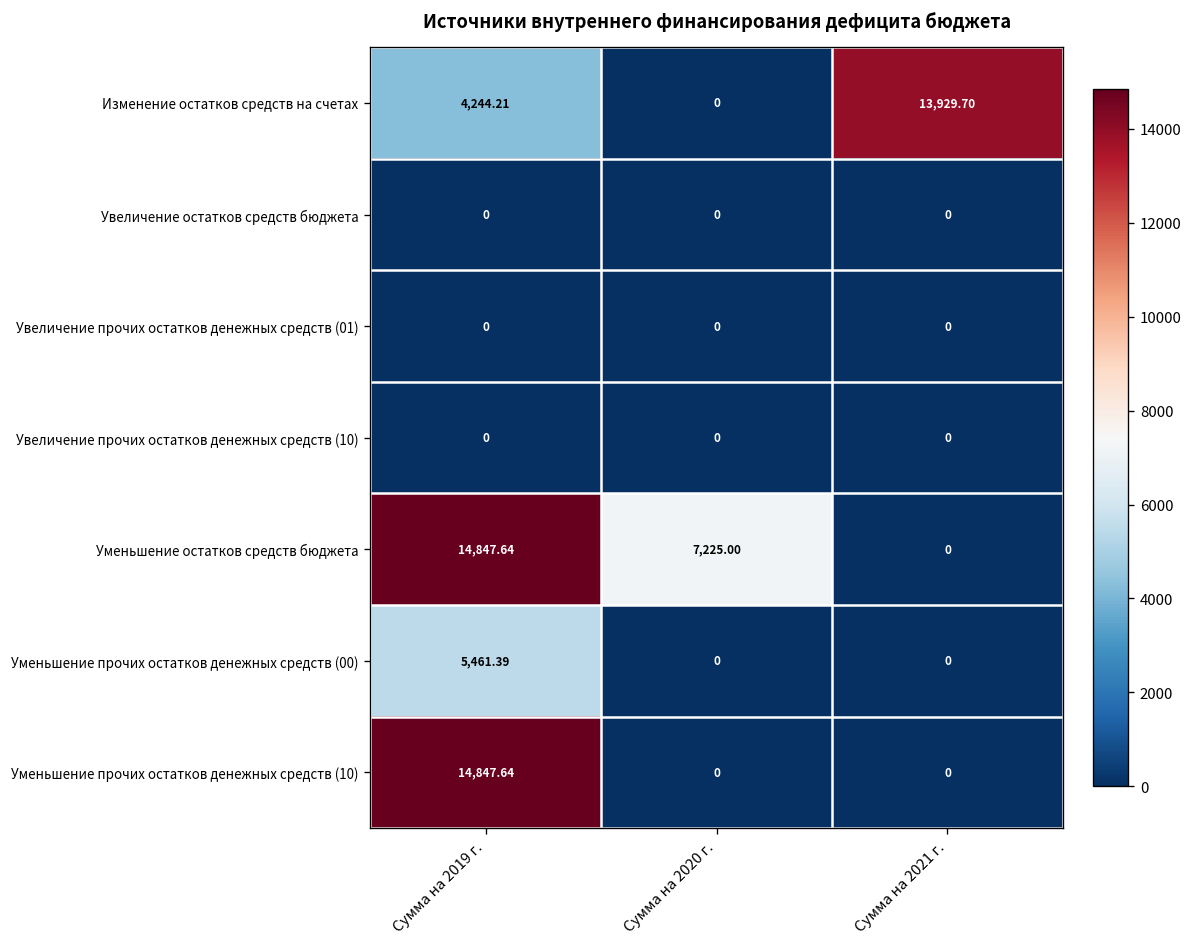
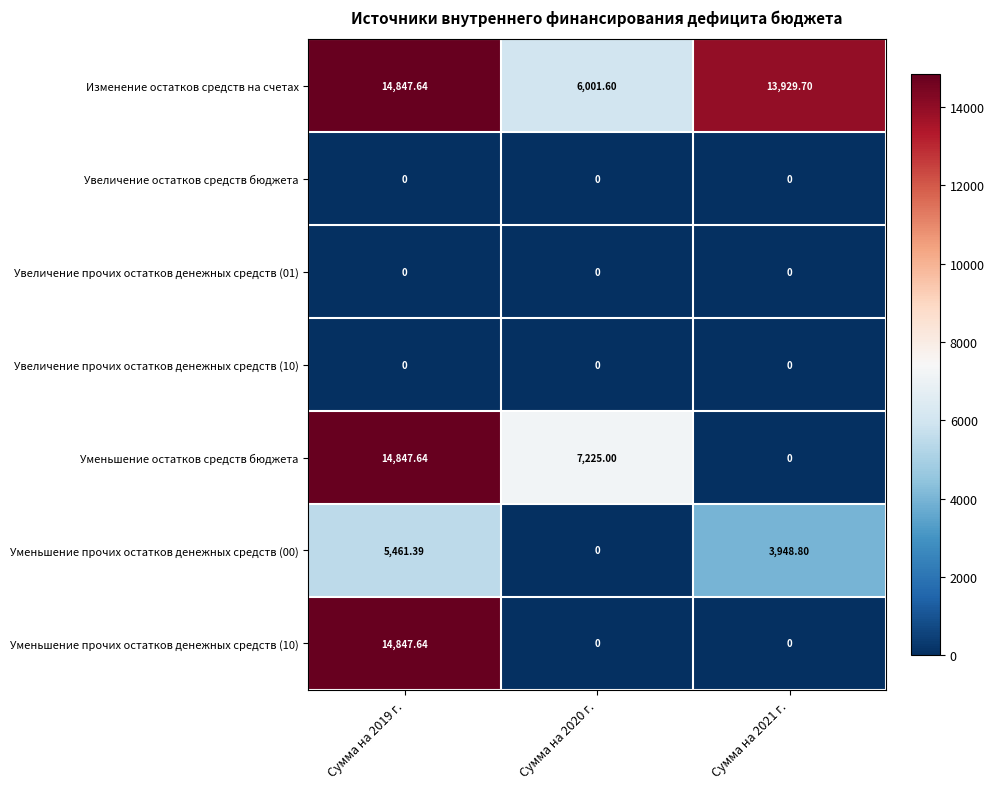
  {
    "Изменение остатков средств на счетах": {
-     "Сумма на 2019 г.": "4,244.21",
-     "Сумма на 2020 г.": "0",
+     "Сумма на 2019 г.": "14,847.64",
+     "Сумма на 2020 г.": "6,001.60",
      "Сумма на 2021 г.": "13,929.70"
    },
    "Увеличение остатков средств бюджета": {
      "Сумма на 2019 г.": "0",
      "Сумма на 2020 г.": "0",
      "Сумма на 2021 г.": "0"
    },
    "Увеличение прочих остатков денежных средств (01)": {
      "Сумма на 2019 г.": "0",
      "Сумма на 2020 г.": "0",
      "Сумма на 2021 г.": "0"
    },
    "Увеличение прочих остатков денежных средств (10)": {
      "Сумма на 2019 г.": "0",
      "Сумма на 2020 г.": "0",
      "Сумма на 2021 г.": "0"
    },
    "Уменьшение остатков средств бюджета": {
      "Сумма на 2019 г.": "14,847.64",
      "Сумма на 2020 г.": "7,225.00",
      "Сумма на 2021 г.": "0"
    },
    "Уменьшение прочих остатков денежных средств (00)": {
      "Сумма на 2019 г.": "5,461.39",
      "Сумма на 2020 г.": "0",
-     "Сумма на 2021 г.": "0"
+     "Сумма на 2021 г.": "3,948.80"
    },
    "Уменьшение прочих остатков денежных средств (10)": {
      "Сумма на 2019 г.": "14,847.64",
      "Сумма на 2020 г.": "0",
      "Сумма на 2021 г.": "0"
    }
  }
